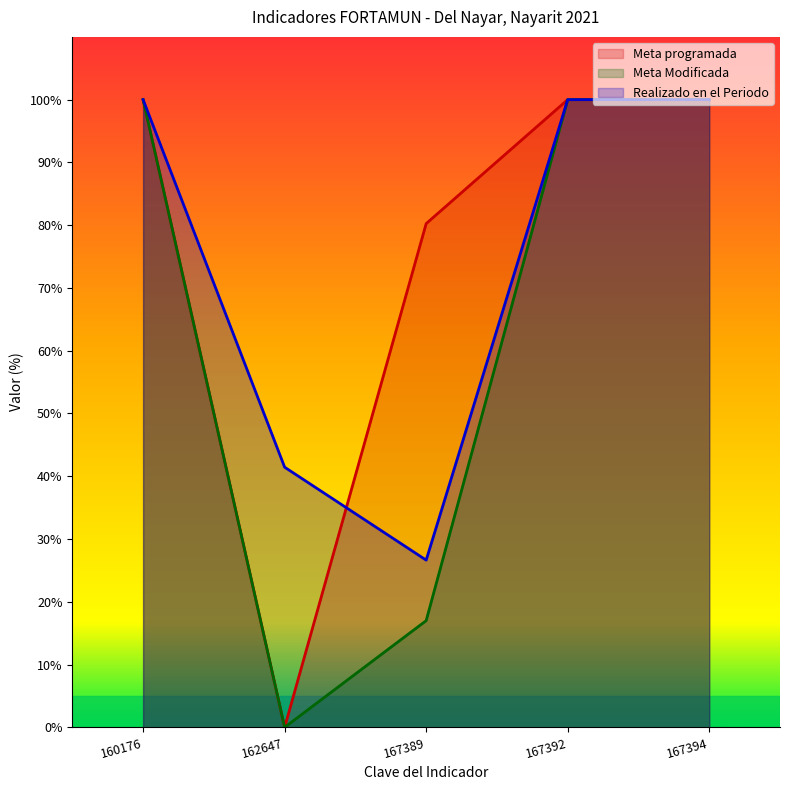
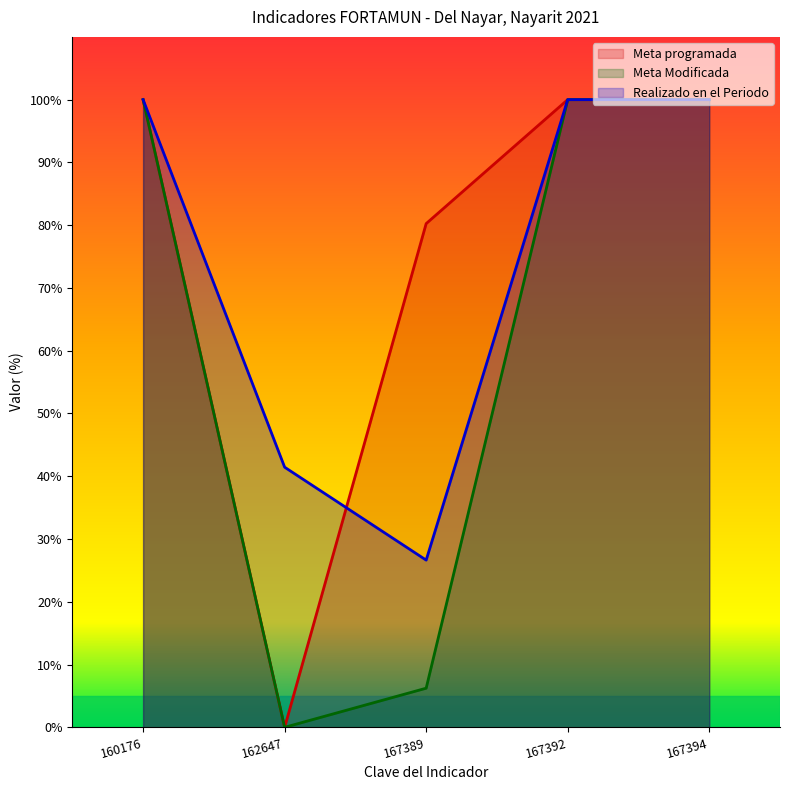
  {
    "Meta programada": {
      "167389": "80%"
    },
    "Meta Modificada": {
-     "167389": "17%"
+     "167389": "6%"
    },
    "Realizado en el Periodo": {
      "162647": "41%",
      "167389": "27%"
    }
  }
